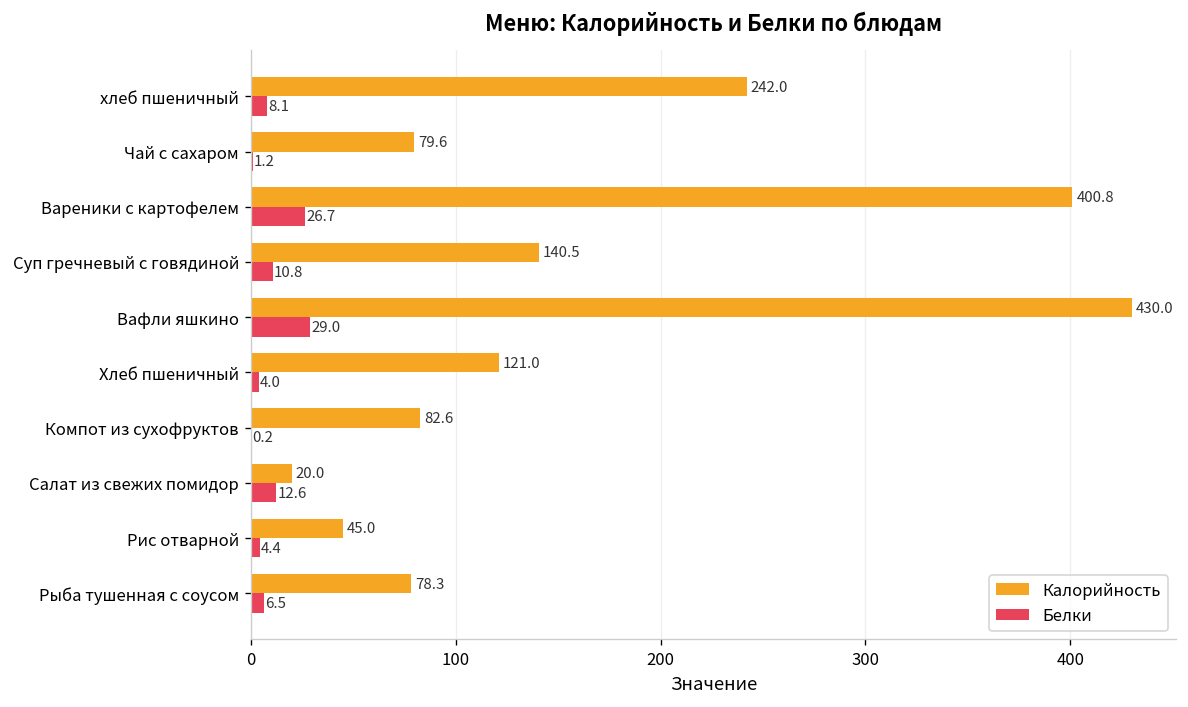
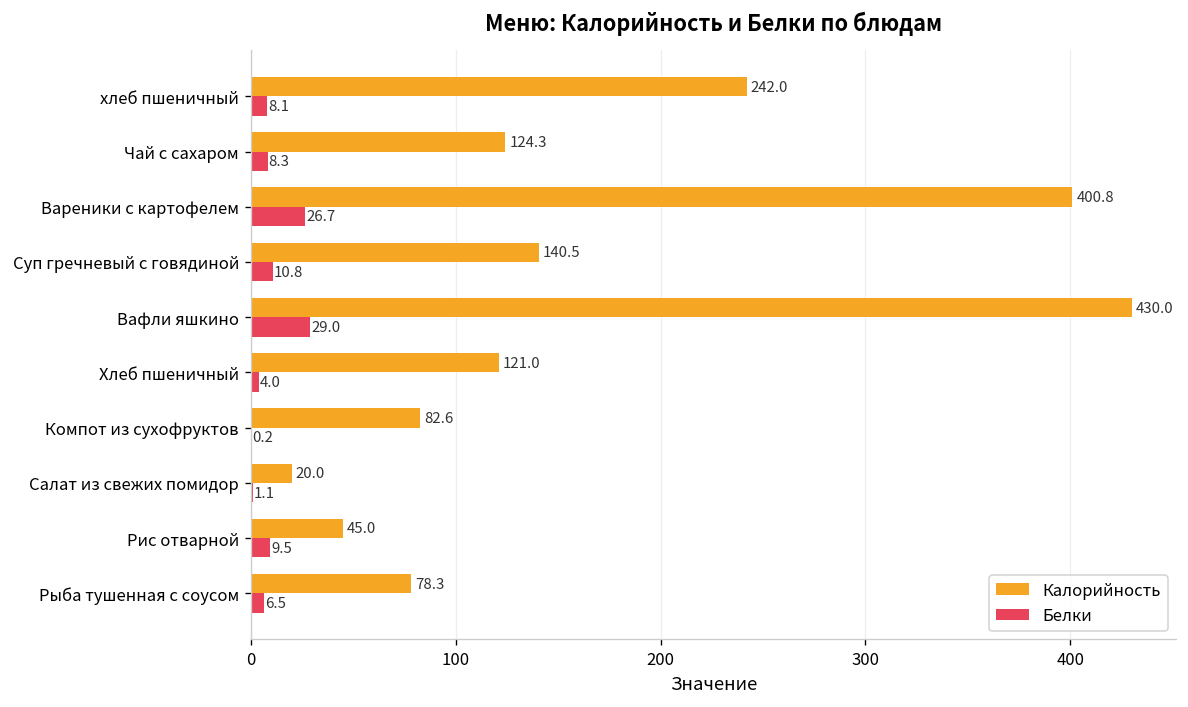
  {
    "Калорийность": {
      "хлеб пшеничный": 242.0,
-     "Чай с сахаром": 79.6,
+     "Чай с сахаром": 124.3,
      "Вареники с картофелем": 400.8,
      "Суп гречневый с говядиной": 140.5,
      "Вафли яшкино": 430.0,
      "Хлеб пшеничный": 121.0,
      "Компот из сухофруктов": 82.6,
      "Салат из свежих помидор": 20.0,
      "Рис отварной": 45.0,
      "Рыба тушенная с соусом": 78.3
    },
    "Белки": {
      "хлеб пшеничный": 8.1,
-     "Чай с сахаром": 1.2,
+     "Чай с сахаром": 8.3,
      "Вареники с картофелем": 26.7,
      "Суп гречневый с говядиной": 10.8,
      "Вафли яшкино": 29.0,
      "Хлеб пшеничный": 4.0,
      "Компот из сухофруктов": 0.2,
-     "Салат из свежих помидор": 12.6,
-     "Рис отварной": 4.4,
+     "Салат из свежих помидор": 1.1,
+     "Рис отварной": 9.5,
      "Рыба тушенная с соусом": 6.5
    }
  }
